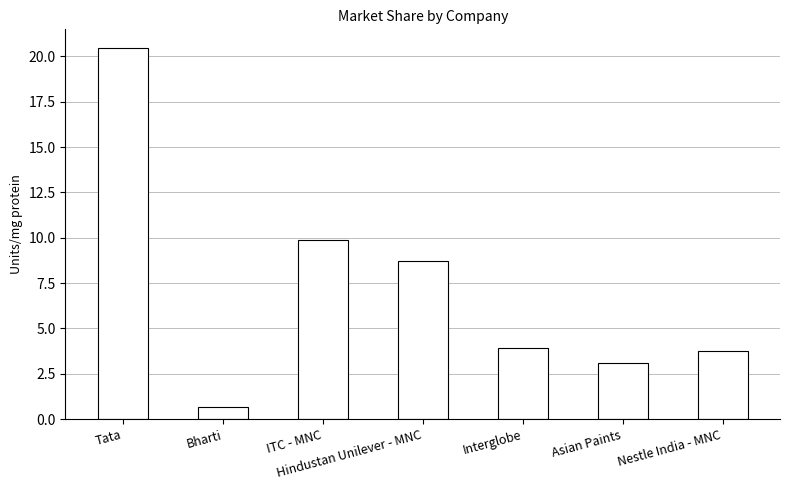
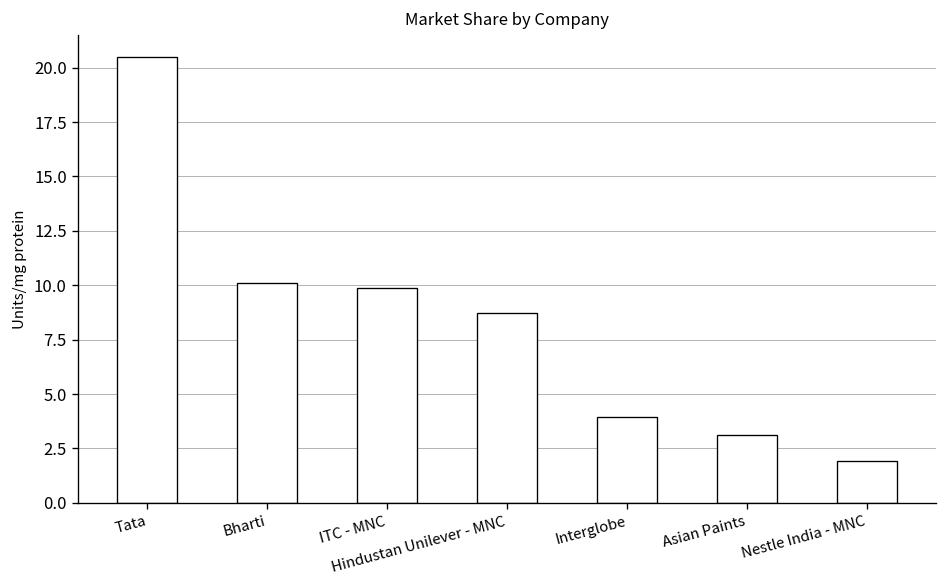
  {
    "Tata": 20.5,
-   "Bharti": 0.7,
+   "Bharti": 10.1,
    "ITC - MNC": 9.9,
    "Hindustan Unilever - MNC": 8.7,
    "Interglobe": 3.9,
    "Asian Paints": 3.1,
-   "Nestle India - MNC": 3.8
+   "Nestle India - MNC": 1.9
  }
